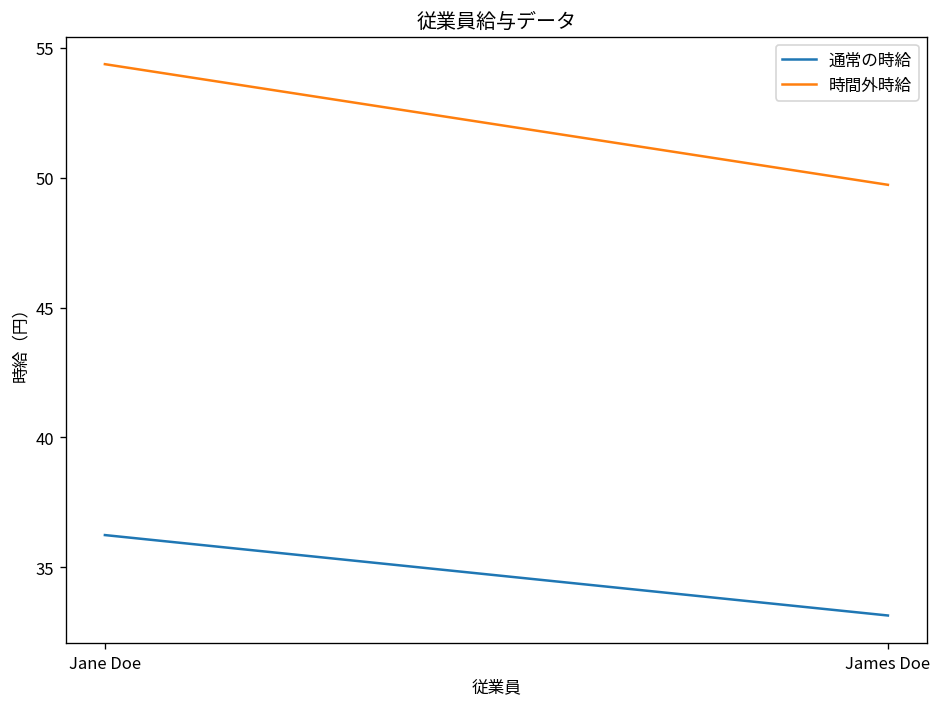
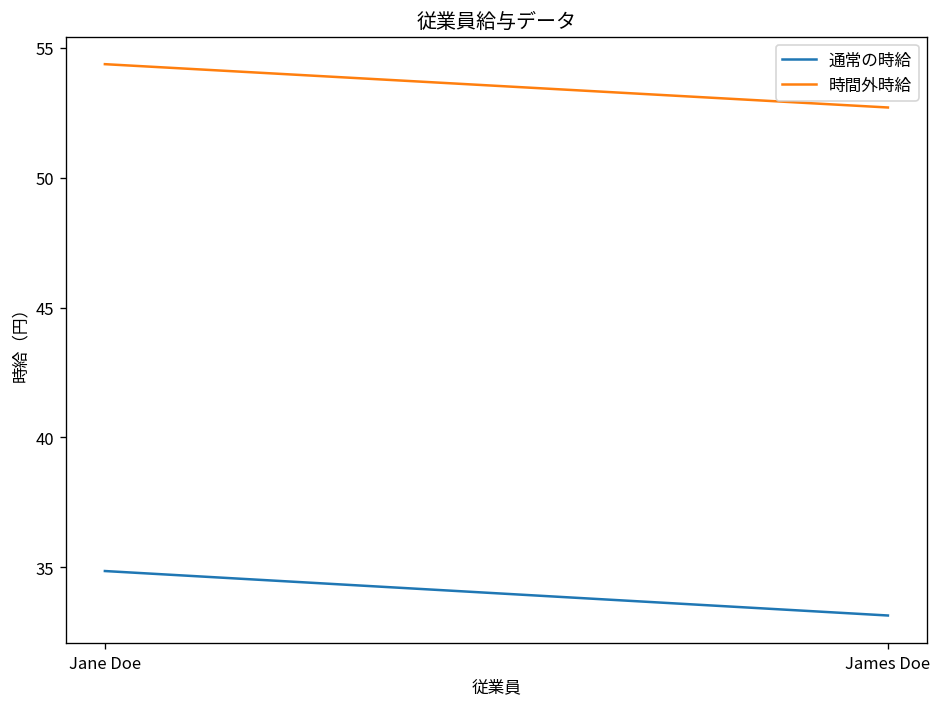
  {
    "通常の時給": {
-     "Jane Doe": 36.2,
+     "Jane Doe": 34.9,
      "James Doe": 33.1
    },
    "時間外時給": {
      "Jane Doe": 54.4,
-     "James Doe": 49.7
+     "James Doe": 52.7
    }
  }
